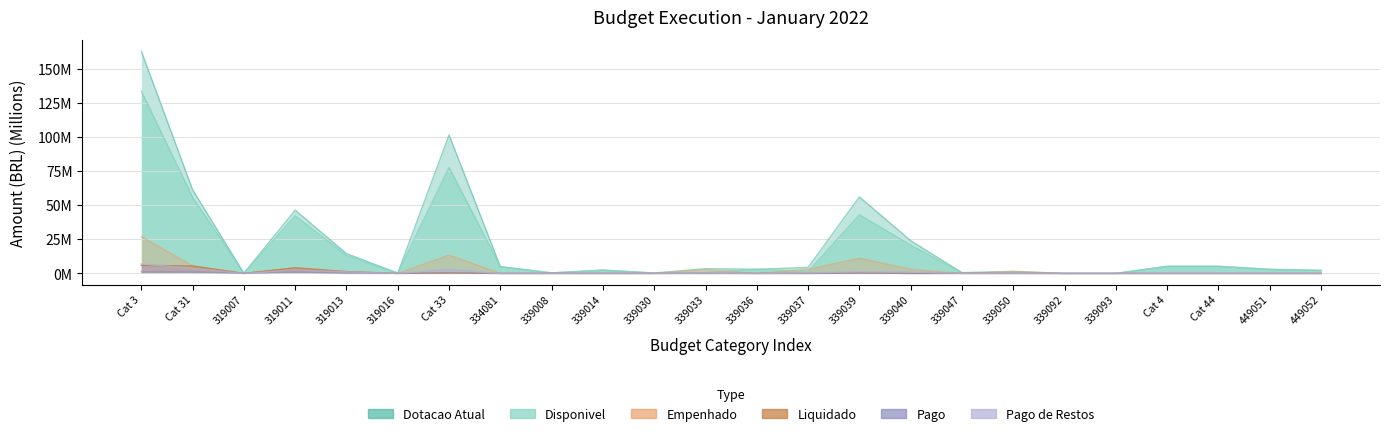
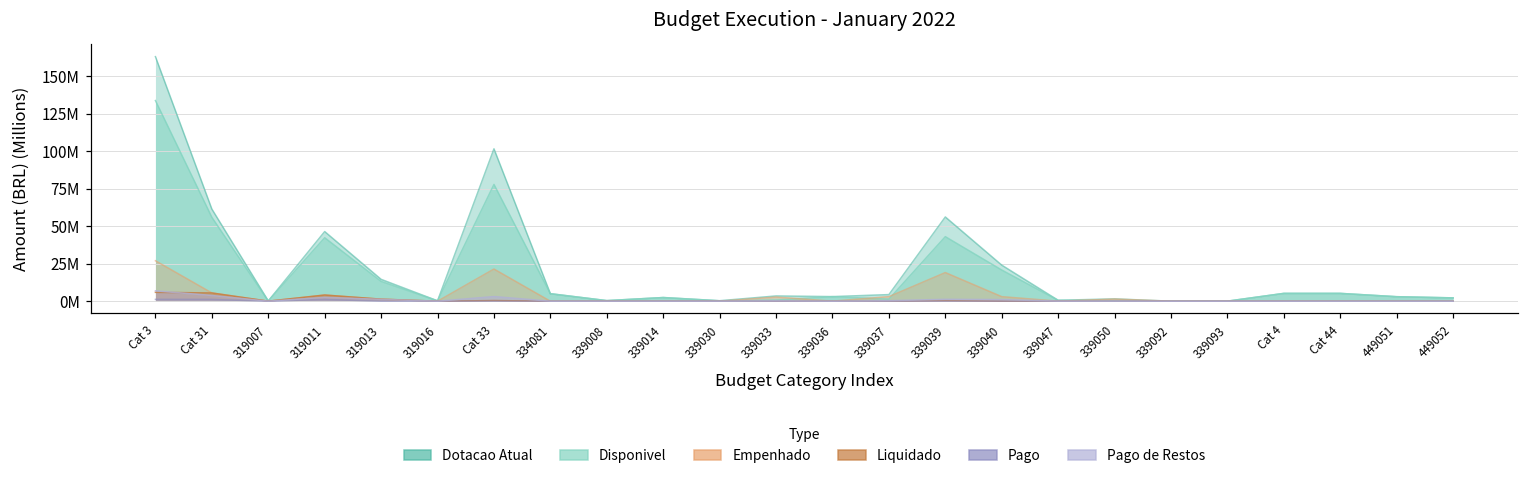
  {
    "Empenhado": {
      "Cat 3": 27000000,
-     "Cat 33": 13000000,
-     "339039": 11000000,
+     "Cat 33": 21000000,
+     "339039": 19000000,
      "339040": 3000000
    }
  }
